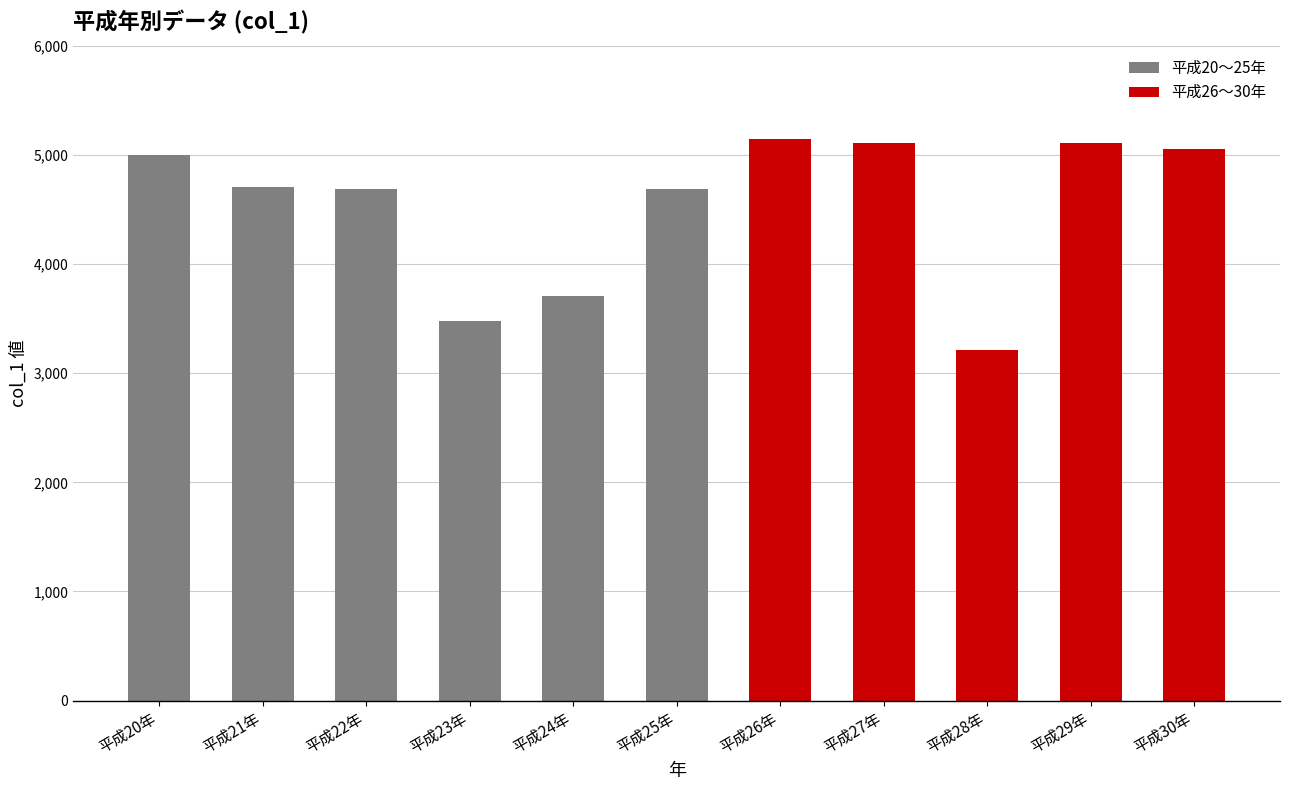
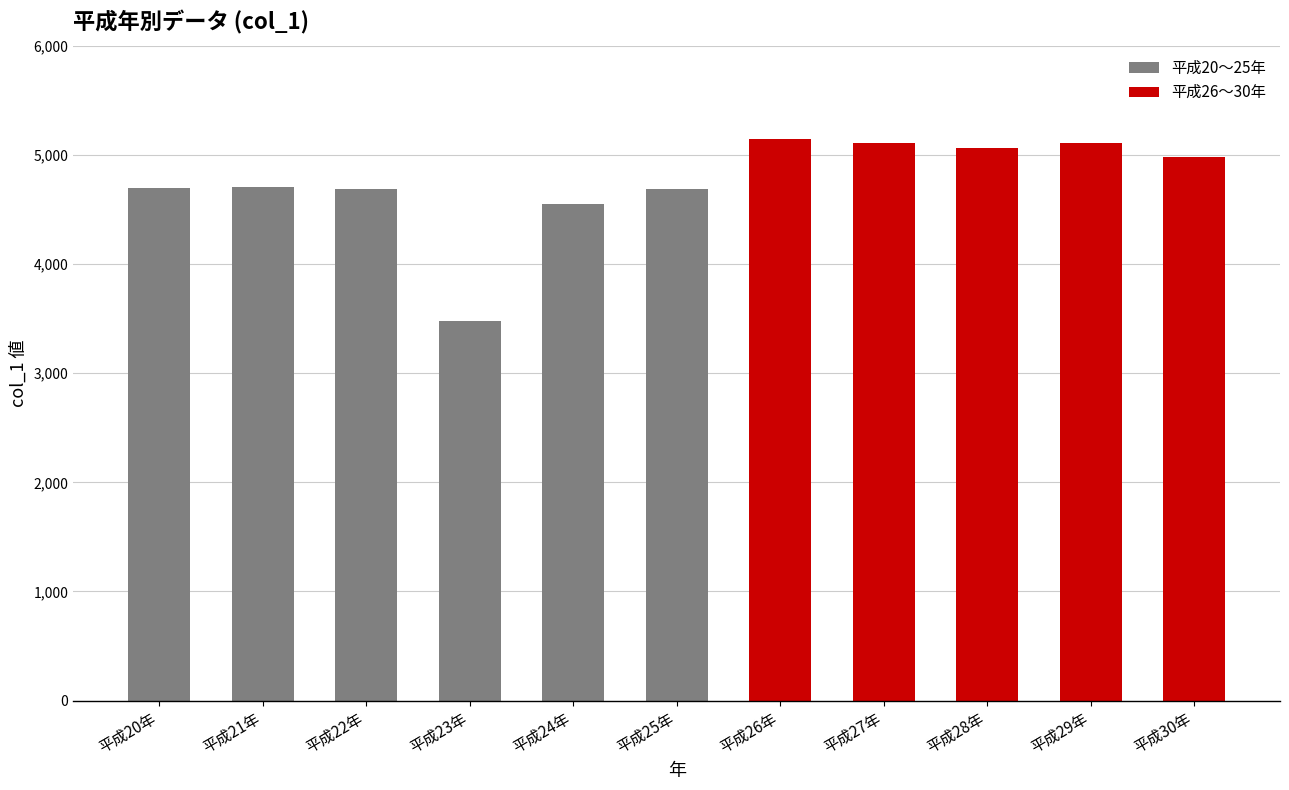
  {
-   "平成20年": "5,000",
+   "平成20年": "4,700",
    "平成21年": "4,710",
    "平成22年": "4,690",
    "平成23年": "3,480",
-   "平成24年": "3,710",
+   "平成24年": "4,550",
    "平成25年": "4,680",
    "平成26年": "5,140",
    "平成27年": "5,110",
-   "平成28年": "3,210",
+   "平成28年": "5,060",
    "平成29年": "5,110",
-   "平成30年": "5,050"
+   "平成30年": "4,980"
  }
